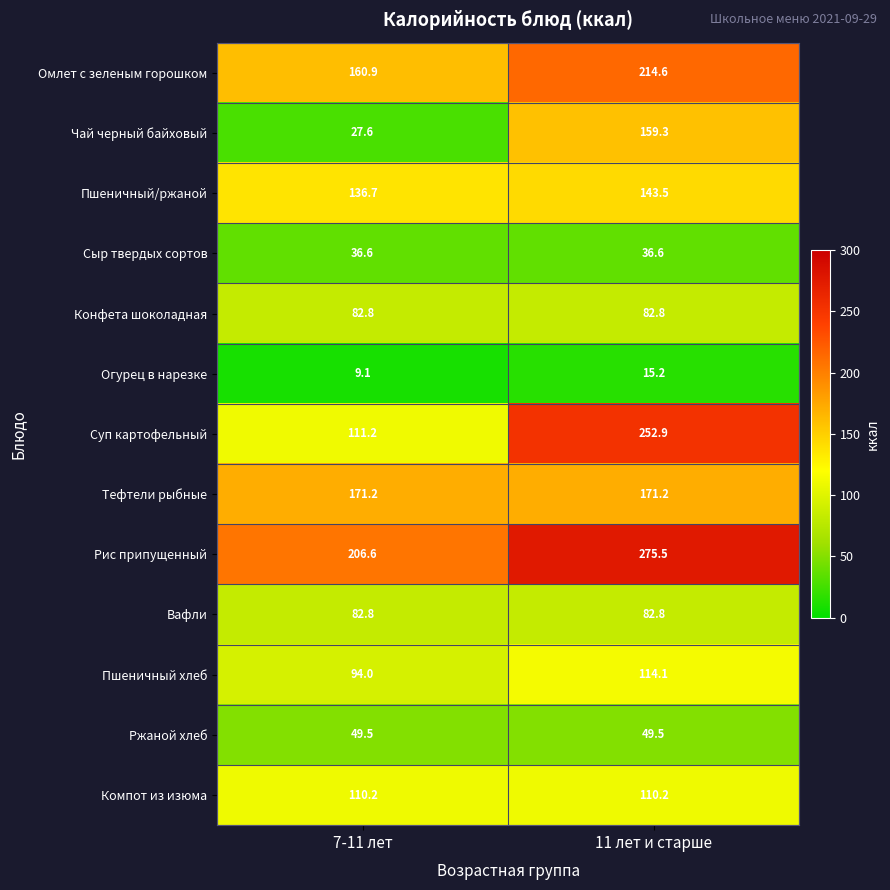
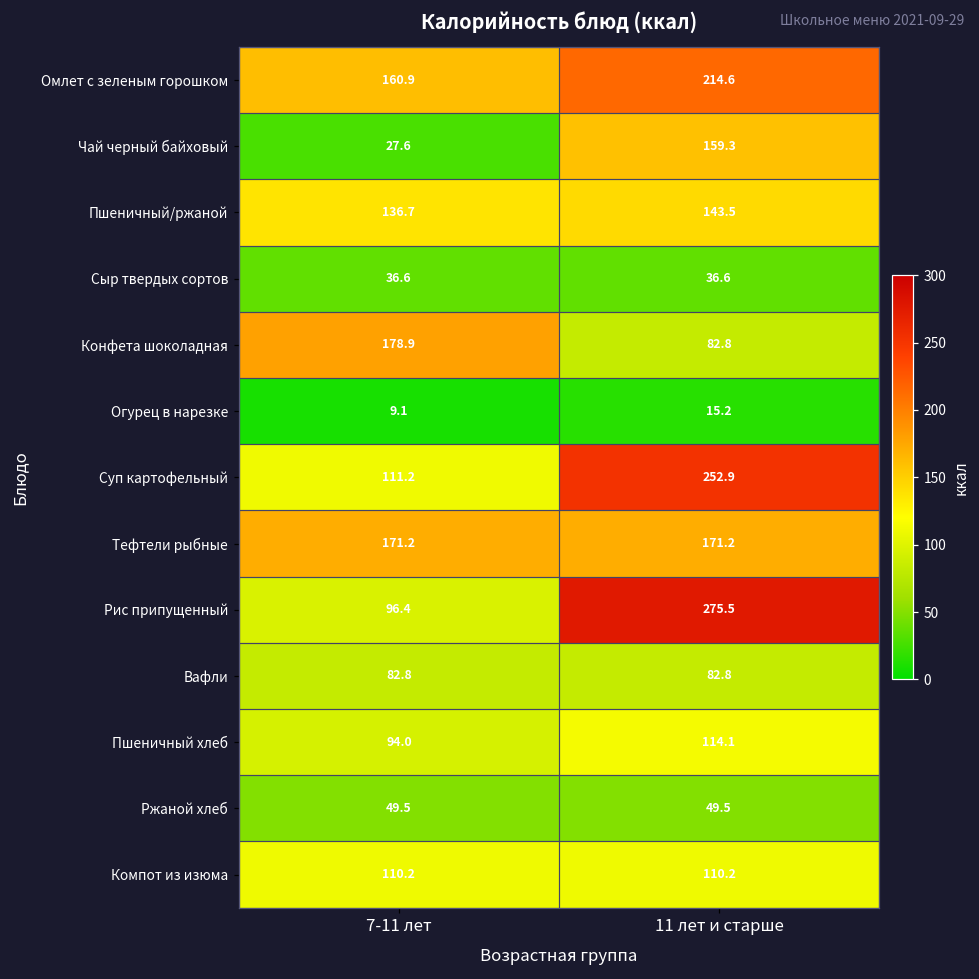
  {
    "Омлет с зеленым горошком": {
      "7-11 лет": 160.9,
      "11 лет и старше": 214.6
    },
    "Чай черный байховый": {
      "7-11 лет": 27.6,
      "11 лет и старше": 159.3
    },
    "Пшеничный/ржаной": {
      "7-11 лет": 136.7,
      "11 лет и старше": 143.5
    },
    "Сыр твердых сортов": {
      "7-11 лет": 36.6,
      "11 лет и старше": 36.6
    },
    "Конфета шоколадная": {
-     "7-11 лет": 82.8,
+     "7-11 лет": 178.9,
      "11 лет и старше": 82.8
    },
    "Огурец в нарезке": {
      "7-11 лет": 9.1,
      "11 лет и старше": 15.2
    },
    "Суп картофельный": {
      "7-11 лет": 111.2,
      "11 лет и старше": 252.9
    },
    "Тефтели рыбные": {
      "7-11 лет": 171.2,
      "11 лет и старше": 171.2
    },
    "Рис припущенный": {
-     "7-11 лет": 206.6,
+     "7-11 лет": 96.4,
      "11 лет и старше": 275.5
    },
    "Вафли": {
      "7-11 лет": 82.8,
      "11 лет и старше": 82.8
    },
    "Пшеничный хлеб": {
      "7-11 лет": 94.0,
      "11 лет и старше": 114.1
    },
    "Ржаной хлеб": {
      "7-11 лет": 49.5,
      "11 лет и старше": 49.5
    },
    "Компот из изюма": {
      "7-11 лет": 110.2,
      "11 лет и старше": 110.2
    }
  }
